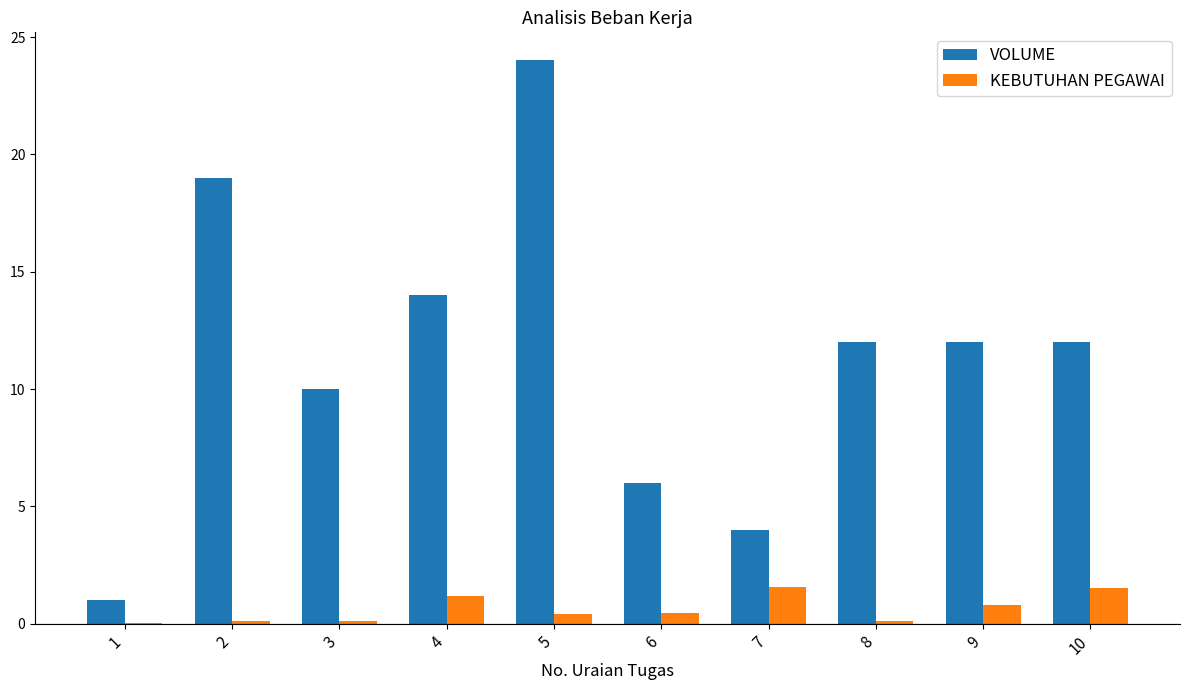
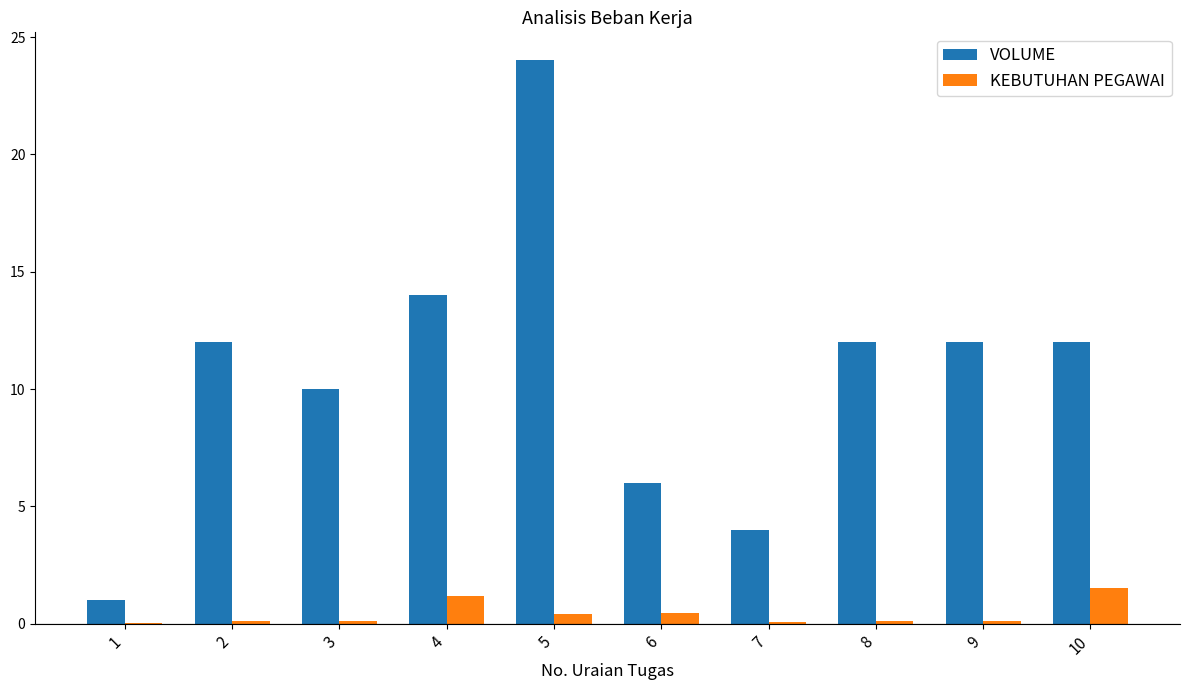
  {
    "VOLUME": {
      "1": 1,
-     "2": 19,
+     "2": 12,
      "3": 10,
      "4": 14,
      "5": 24,
      "6": 6,
      "7": 4,
      "8": 12,
      "9": 12,
      "10": 12
    },
    "KEBUTUHAN PEGAWAI": {
      "4": 1.2,
      "5": 0.4,
      "6": 0.5,
-     "7": 1.6,
-     "9": 0.8,
+     "7": 0.1,
+     "9": 0.1,
      "10": 1.5
    }
  }
